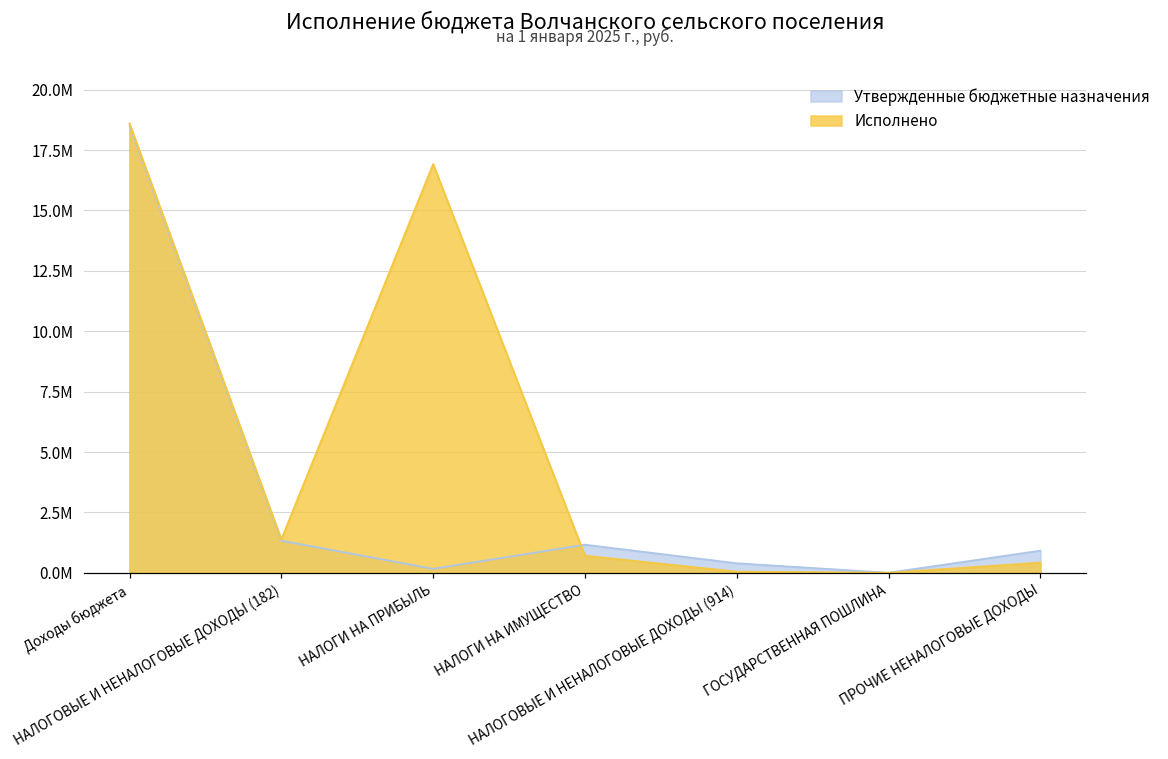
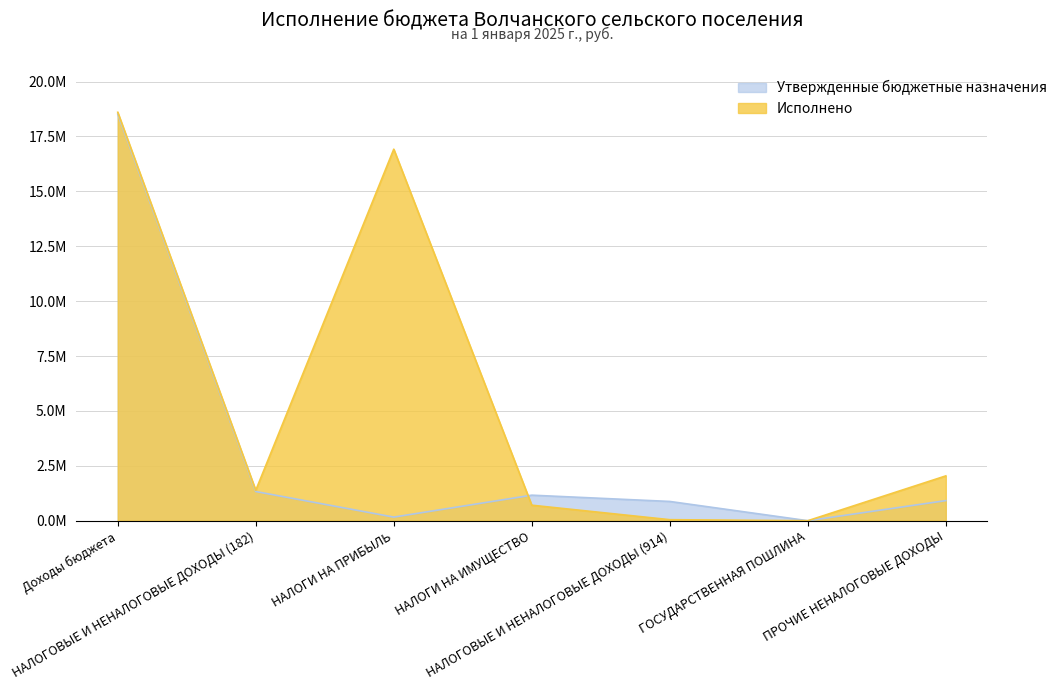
  {
    "Утвержденные бюджетные назначения": {
      "НАЛОГИ НА ПРИБЫЛЬ": 200000,
      "НАЛОГИ НА ИМУЩЕСТВО": 1200000,
-     "НАЛОГОВЫЕ И НЕНАЛОГОВЫЕ ДОХОДЫ (914)": 400000,
+     "НАЛОГОВЫЕ И НЕНАЛОГОВЫЕ ДОХОДЫ (914)": 900000,
      "ПРОЧИЕ НЕНАЛОГОВЫЕ ДОХОДЫ": 900000
    },
    "Исполнено": {
      "НАЛОГИ НА ПРИБЫЛЬ": 16900000,
      "НАЛОГИ НА ИМУЩЕСТВО": 700000,
      "НАЛОГОВЫЕ И НЕНАЛОГОВЫЕ ДОХОДЫ (914)": 0,
-     "ПРОЧИЕ НЕНАЛОГОВЫЕ ДОХОДЫ": 400000
+     "ПРОЧИЕ НЕНАЛОГОВЫЕ ДОХОДЫ": 2000000
    }
  }
